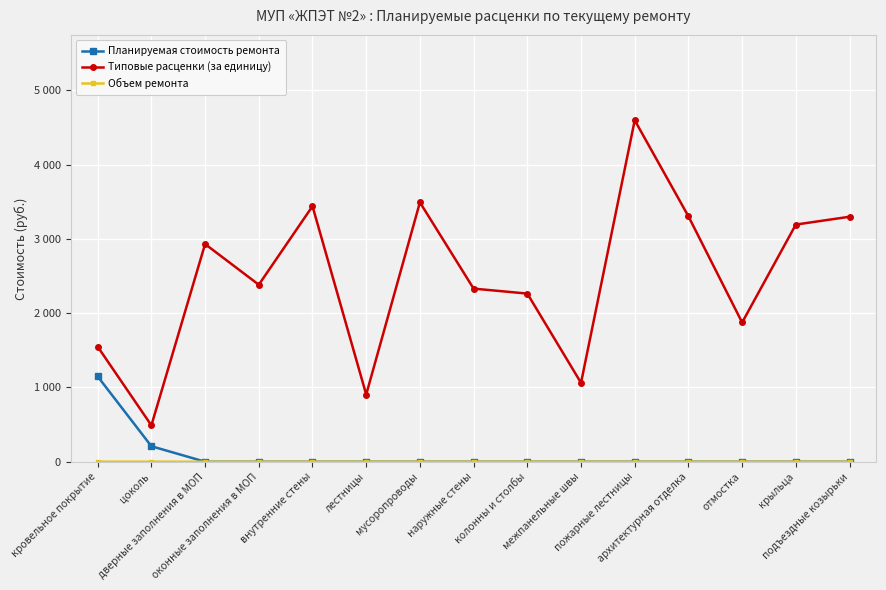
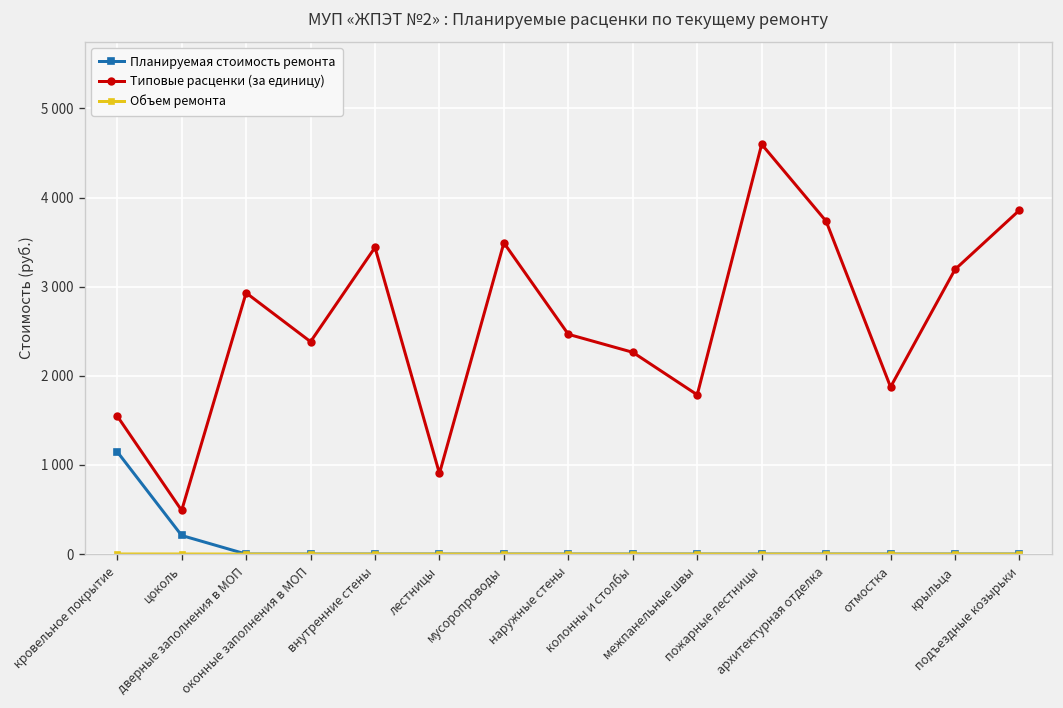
  {
    "Планируемая стоимость ремонта": {
      "кровельное покрытие": 1100,
      "цоколь": 200
    },
    "Типовые расценки (за единицу)": {
      "кровельное покрытие": 1500,
      "цоколь": 500,
      "дверные заполнения в МОП": 2900,
      "оконные заполнения в МОП": 2400,
      "внутренние стены": 3400,
      "лестницы": 900,
      "мусоропроводы": 3500,
-     "наружные стены": 2300,
+     "наружные стены": 2500,
      "колонны и столбы": 2300,
-     "межпанельные швы": 1100,
+     "межпанельные швы": 1800,
      "пожарные лестницы": 4600,
-     "архитектурная отделка": 3300,
+     "архитектурная отделка": 3700,
      "отмостка": 1900,
      "крыльца": 3200,
-     "подъездные козырьки": 3300
+     "подъездные козырьки": 3900
    },
    "Объем ремонта": {
      "кровельное покрытие": 0,
      "цоколь": 0
    }
  }
